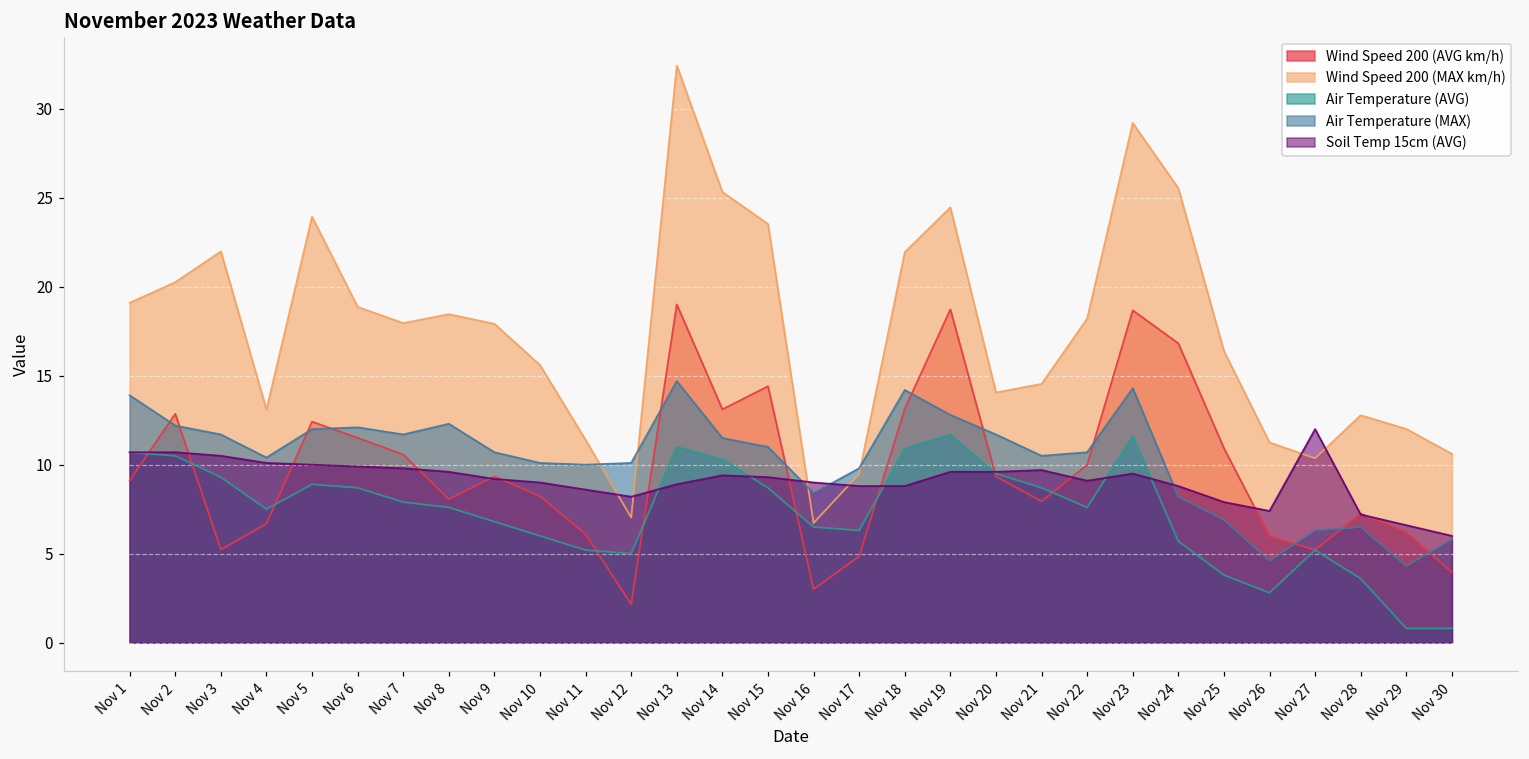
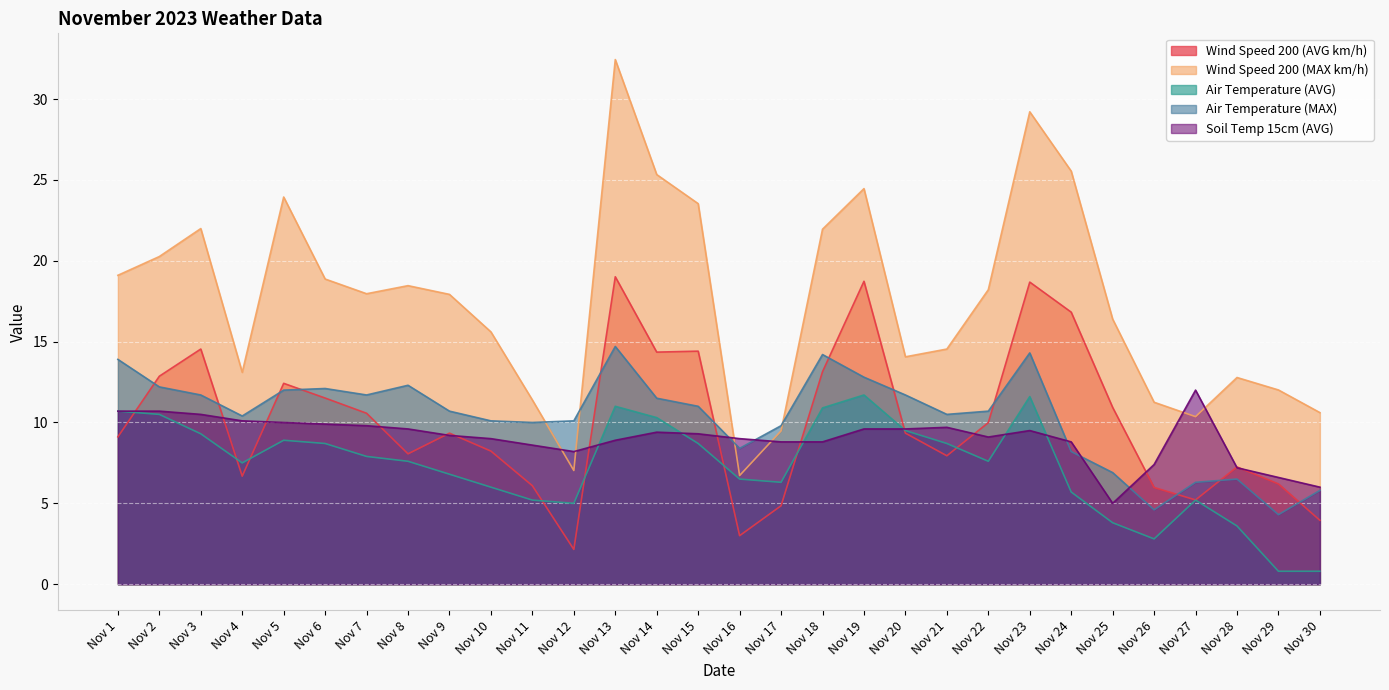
  {
    "Wind Speed 200 (AVG km/h)": {
      "Nov 1": 9.1,
      "Nov 2": 12.9,
-     "Nov 3": 5.2,
+     "Nov 3": 14.5,
      "Nov 4": 6.7,
      "Nov 5": 12.4,
      "Nov 6": 11.5,
      "Nov 7": 10.6,
      "Nov 8": 8.1,
      "Nov 10": 8.2,
      "Nov 11": 6.1,
      "Nov 12": 2.2,
      "Nov 13": 19.0,
-     "Nov 14": 13.1,
+     "Nov 14": 14.4,
      "Nov 15": 14.4,
      "Nov 16": 3.0,
      "Nov 17": 4.9,
      "Nov 18": 13.1,
      "Nov 19": 18.7,
      "Nov 21": 7.9,
      "Nov 22": 10.0,
      "Nov 23": 18.7,
      "Nov 24": 16.8,
      "Nov 25": 10.9,
      "Nov 26": 6.0,
      "Nov 29": 6.2,
      "Nov 30": 4.0
    },
    "Wind Speed 200 (MAX km/h)": {
      "Nov 1": 19.1,
      "Nov 2": 20.3,
      "Nov 3": 22.0,
      "Nov 4": 13.1,
      "Nov 5": 23.9,
      "Nov 6": 18.9,
      "Nov 7": 18.0,
      "Nov 8": 18.5,
      "Nov 9": 17.9,
      "Nov 10": 15.6,
      "Nov 11": 11.4,
      "Nov 12": 7.0,
      "Nov 13": 32.4,
      "Nov 14": 25.3,
      "Nov 15": 23.5,
      "Nov 16": 6.7,
      "Nov 17": 9.5,
      "Nov 18": 22.0,
      "Nov 19": 24.5,
      "Nov 20": 14.1,
      "Nov 21": 14.5,
      "Nov 22": 18.2,
      "Nov 23": 29.2,
      "Nov 24": 25.5,
      "Nov 25": 16.4,
      "Nov 26": 11.3,
      "Nov 27": 10.4,
      "Nov 28": 12.8,
      "Nov 29": 12.0,
      "Nov 30": 10.6
    },
    "Soil Temp 15cm (AVG)": {
      "Nov 2": 10.7,
      "Nov 3": 10.5,
      "Nov 4": 10.1,
      "Nov 5": 10.0,
      "Nov 6": 9.9,
      "Nov 7": 9.8,
      "Nov 8": 9.6,
      "Nov 10": 9.0,
      "Nov 11": 8.6,
      "Nov 12": 8.2,
      "Nov 13": 8.9,
      "Nov 14": 9.4,
      "Nov 15": 9.3,
      "Nov 16": 9.0,
      "Nov 17": 8.8,
      "Nov 18": 8.8,
      "Nov 19": 9.6,
      "Nov 21": 9.7,
      "Nov 22": 9.1,
      "Nov 23": 9.5,
      "Nov 24": 8.8,
-     "Nov 25": 7.9,
+     "Nov 25": 5.0,
      "Nov 26": 7.4,
      "Nov 27": 12.0,
      "Nov 29": 6.6,
      "Nov 30": 6.0
    }
  }
